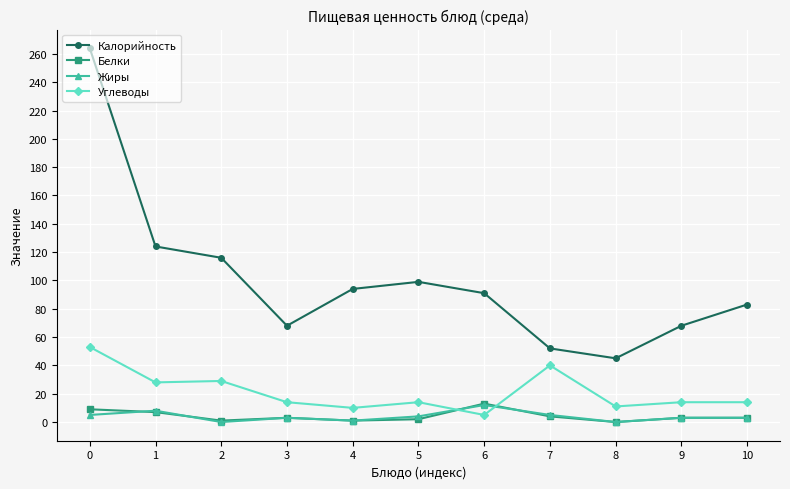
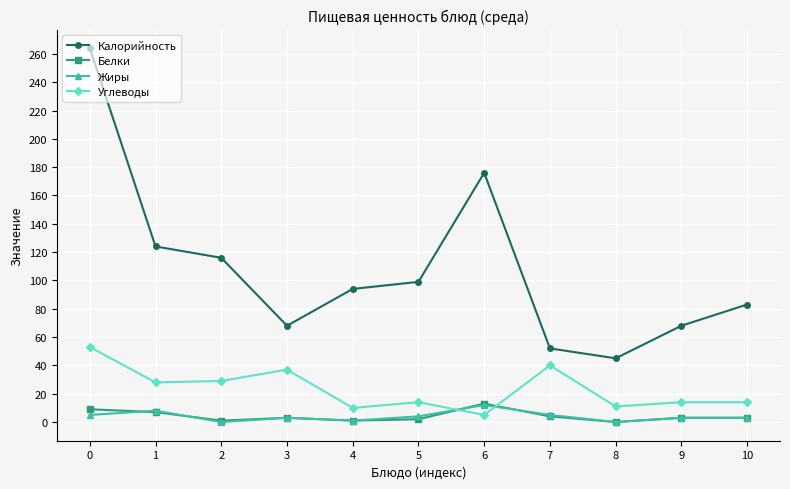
  {
    "Калорийность": {
      "1": 124,
      "2": 116,
      "3": 68,
      "4": 94,
      "5": 99,
-     "6": 91,
+     "6": 176,
      "7": 52,
      "8": 45,
      "9": 68,
      "10": 83
    },
    "Углеводы": {
      "0": 53,
      "1": 28,
      "2": 29,
-     "3": 14,
+     "3": 37,
      "4": 10,
      "5": 14,
      "6": 5,
      "7": 40,
      "8": 11,
      "9": 14,
      "10": 14
    }
  }
